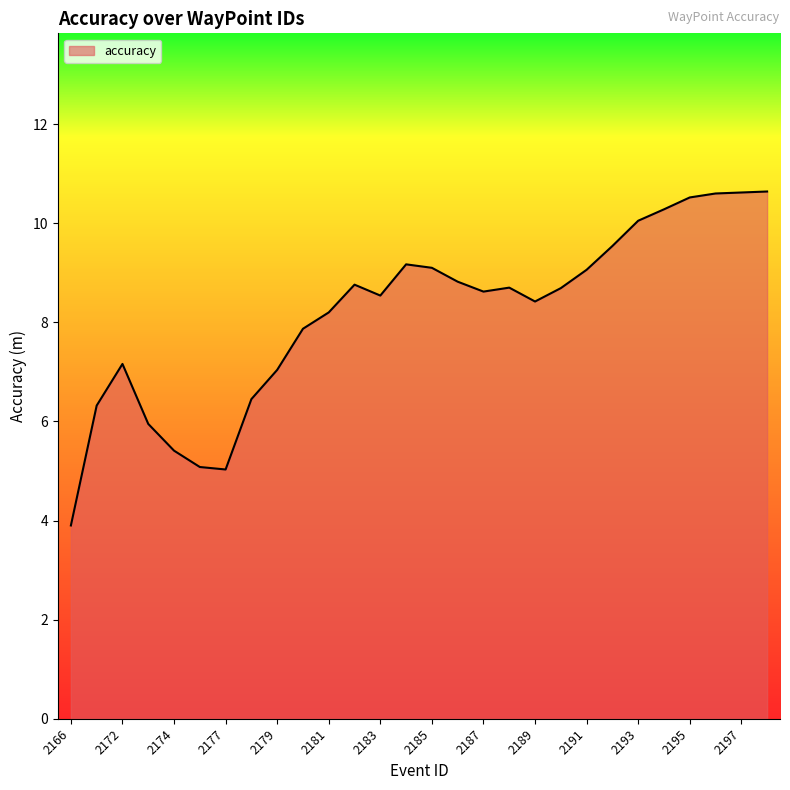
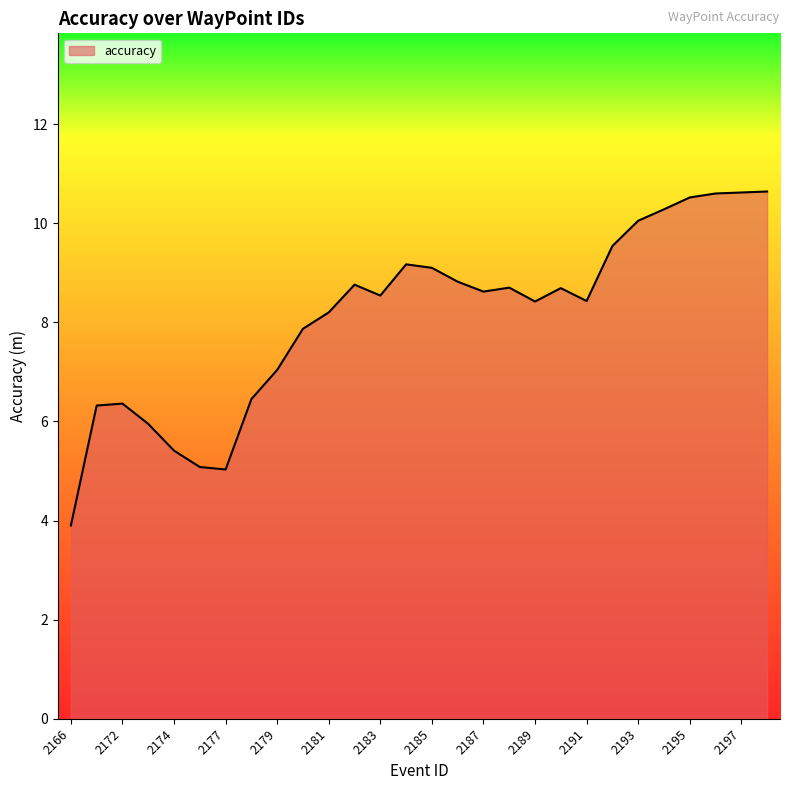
  {
    "2166": 3.9,
-   "2172": 7.2,
+   "2172": 6.4,
    "2174": 5.4,
    "2177": 5.0,
    "2179": 7.0,
    "2181": 8.2,
    "2183": 8.5,
    "2185": 9.1,
    "2187": 8.6,
    "2189": 8.4,
-   "2191": 9.1,
+   "2191": 8.4,
    "2193": 10.1,
    "2195": 10.5,
    "2197": 10.6
  }
